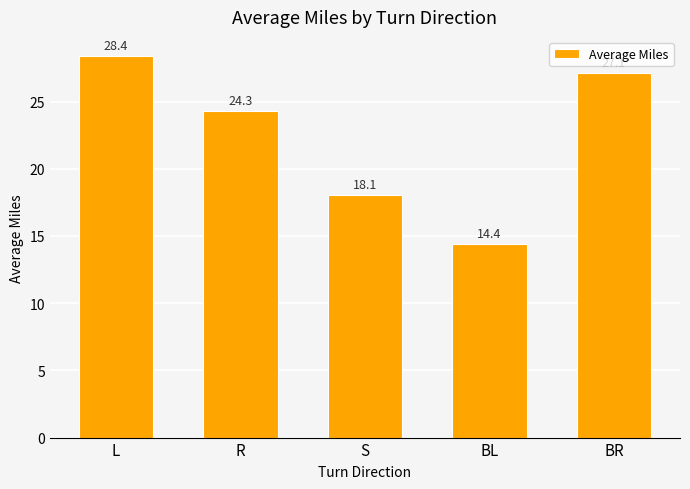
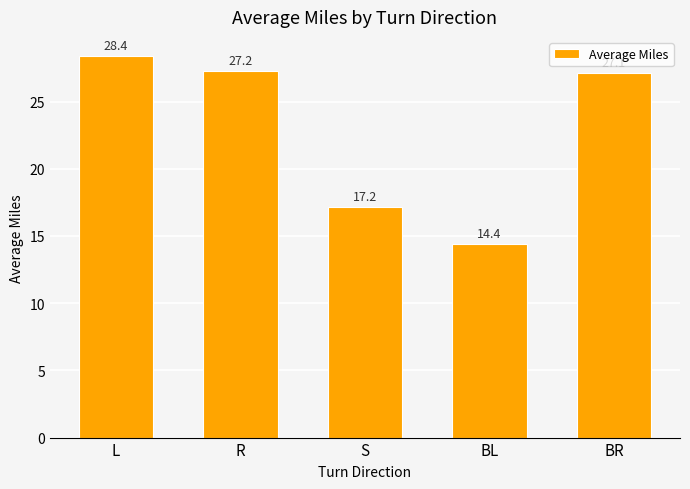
  {
    "L": 28.4,
-   "R": 24.3,
-   "S": 18.1,
+   "R": 27.2,
+   "S": 17.2,
    "BL": 14.4
  }
